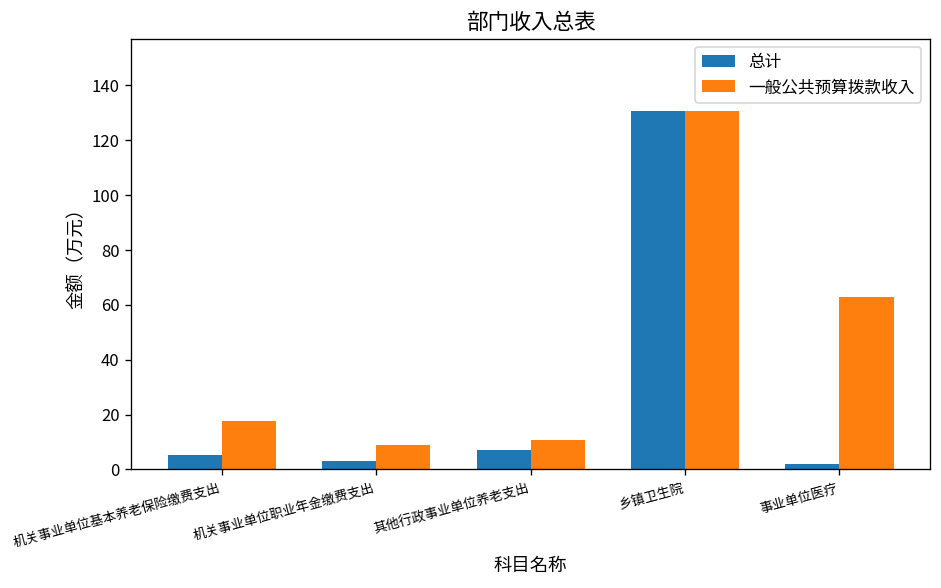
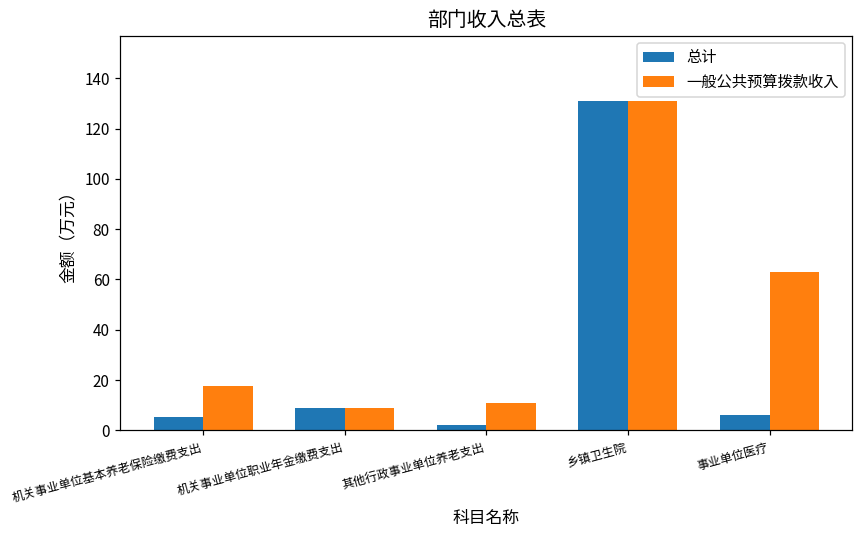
  {
    "总计": {
      "机关事业单位基本养老保险缴费支出": 5,
-     "机关事业单位职业年金缴费支出": 3,
-     "其他行政事业单位养老支出": 7,
+     "机关事业单位职业年金缴费支出": 9,
+     "其他行政事业单位养老支出": 2,
      "乡镇卫生院": 131,
-     "事业单位医疗": 2
+     "事业单位医疗": 6
    },
    "一般公共预算拨款收入": {
      "机关事业单位基本养老保险缴费支出": 18,
      "机关事业单位职业年金缴费支出": 9,
      "其他行政事业单位养老支出": 11,
      "乡镇卫生院": 131,
      "事业单位医疗": 63
    }
  }
